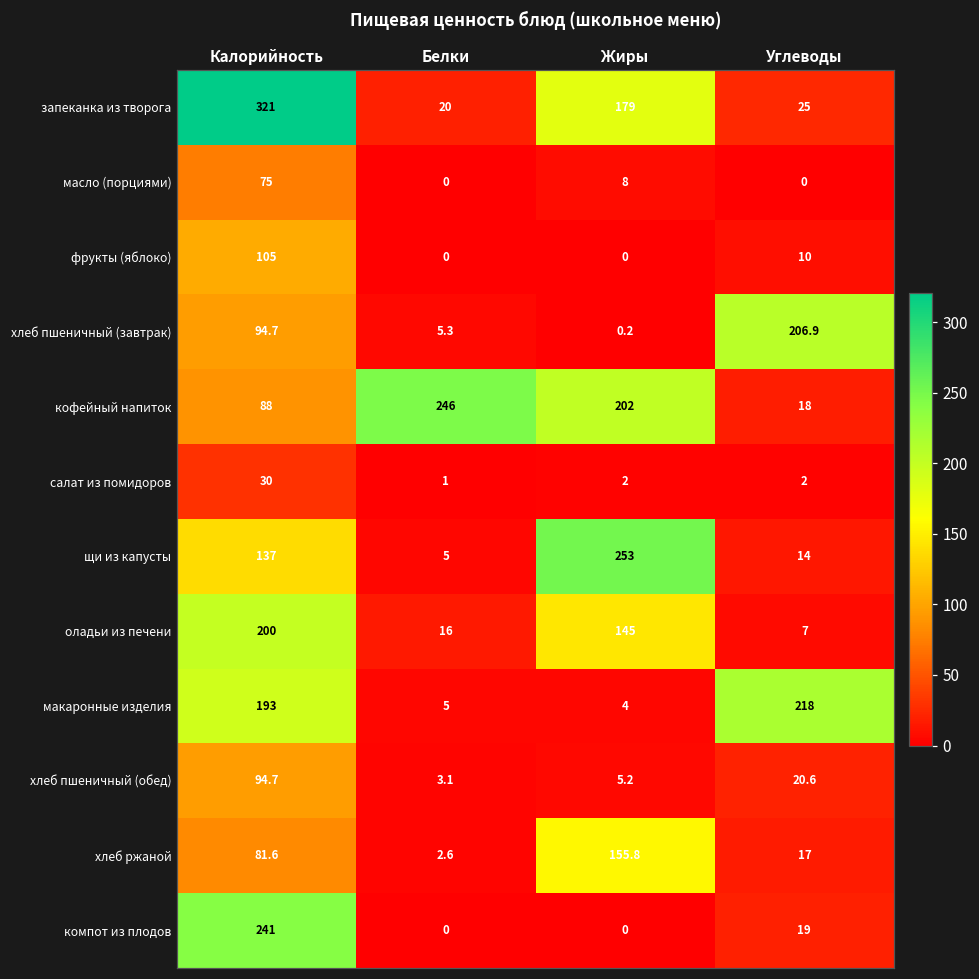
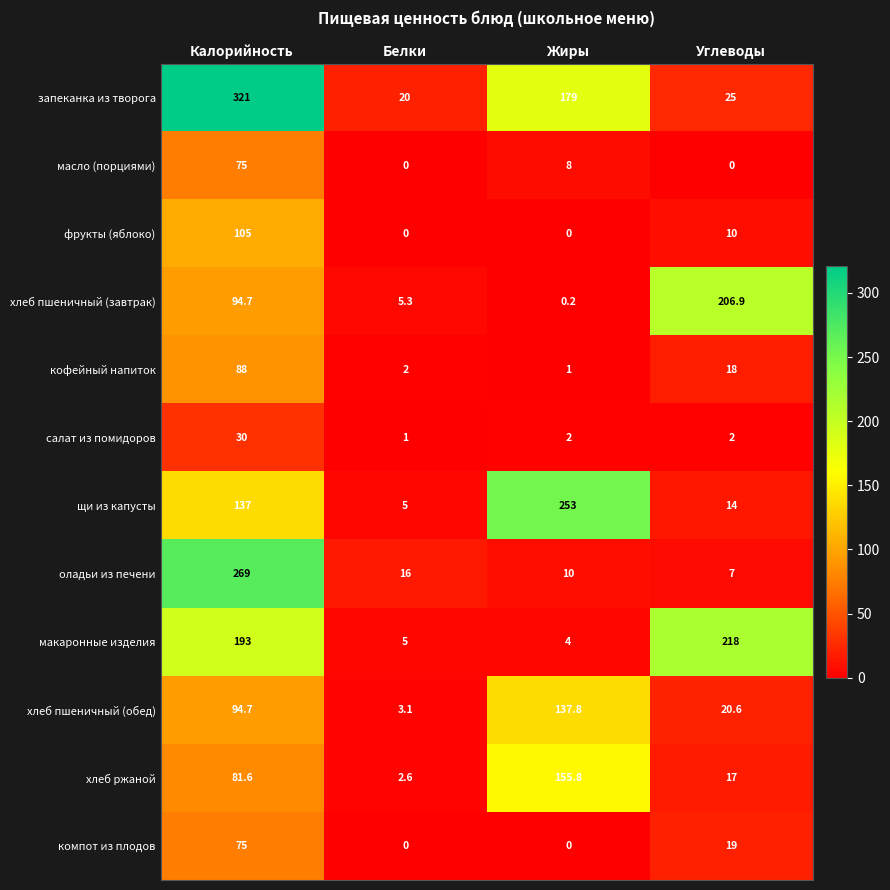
  {
    "запеканка из творога": {
      "Калорийность": 321,
      "Белки": 20,
      "Жиры": 179,
      "Углеводы": 25
    },
    "масло (порциями)": {
      "Калорийность": 75,
      "Белки": 0,
      "Жиры": 8,
      "Углеводы": 0
    },
    "фрукты (яблоко)": {
      "Калорийность": 105,
      "Белки": 0,
      "Жиры": 0,
      "Углеводы": 10
    },
    "хлеб пшеничный (завтрак)": {
      "Калорийность": 94.7,
      "Белки": 5.3,
      "Жиры": 0.2,
      "Углеводы": 206.9
    },
    "кофейный напиток": {
      "Калорийность": 88,
-     "Белки": 246,
-     "Жиры": 202,
+     "Белки": 2,
+     "Жиры": 1,
      "Углеводы": 18
    },
    "салат из помидоров": {
      "Калорийность": 30,
      "Белки": 1,
      "Жиры": 2,
      "Углеводы": 2
    },
    "щи из капусты": {
      "Калорийность": 137,
      "Белки": 5,
      "Жиры": 253,
      "Углеводы": 14
    },
    "оладьи из печени": {
-     "Калорийность": 200,
+     "Калорийность": 269,
      "Белки": 16,
-     "Жиры": 145,
+     "Жиры": 10,
      "Углеводы": 7
    },
    "макаронные изделия": {
      "Калорийность": 193,
      "Белки": 5,
      "Жиры": 4,
      "Углеводы": 218
    },
    "хлеб пшеничный (обед)": {
      "Калорийность": 94.7,
      "Белки": 3.1,
-     "Жиры": 5.2,
+     "Жиры": 137.8,
      "Углеводы": 20.6
    },
    "хлеб ржаной": {
      "Калорийность": 81.6,
      "Белки": 2.6,
      "Жиры": 155.8,
      "Углеводы": 17
    },
    "компот из плодов": {
-     "Калорийность": 241,
+     "Калорийность": 75,
      "Белки": 0,
      "Жиры": 0,
      "Углеводы": 19
    }
  }
